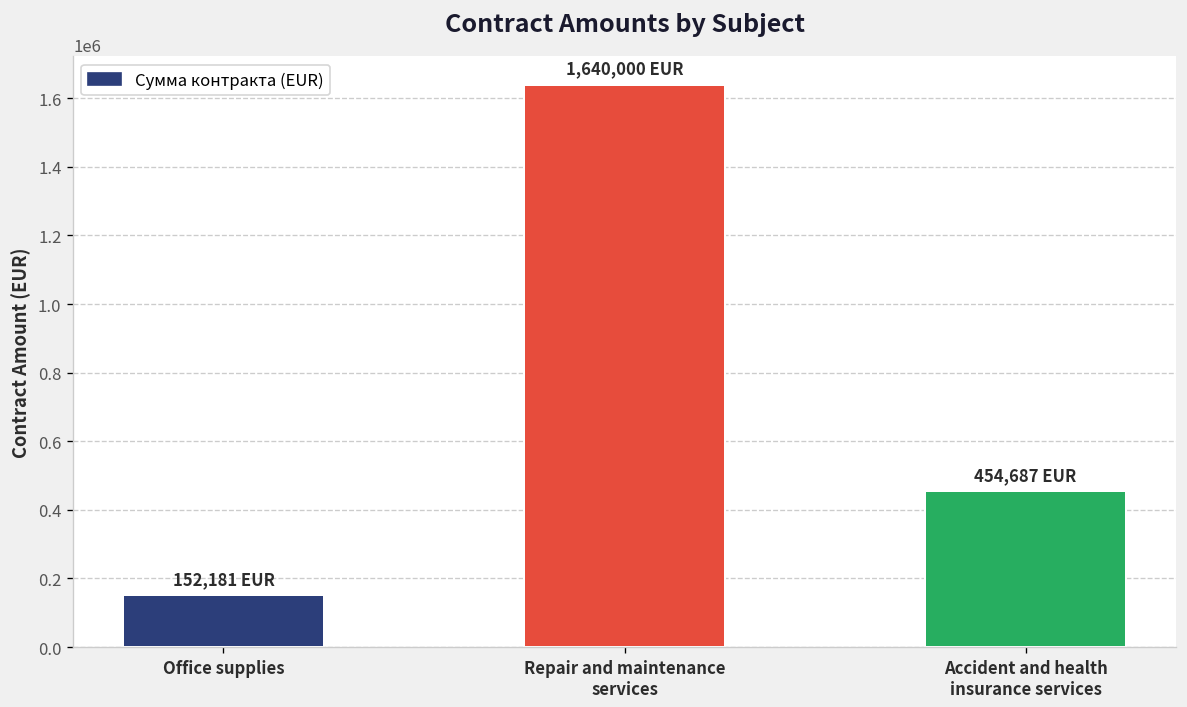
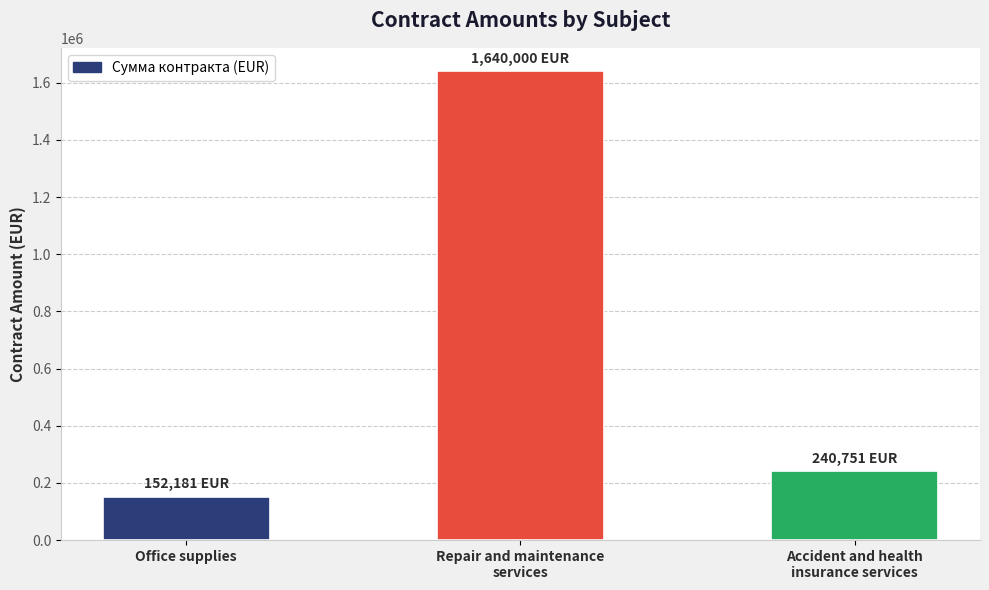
  {
    "Office supplies": "152,181",
    "Repair and maintenance services": "1,640,000",
-   "Accident and health insurance services": "454,687"
+   "Accident and health insurance services": "240,751"
  }
